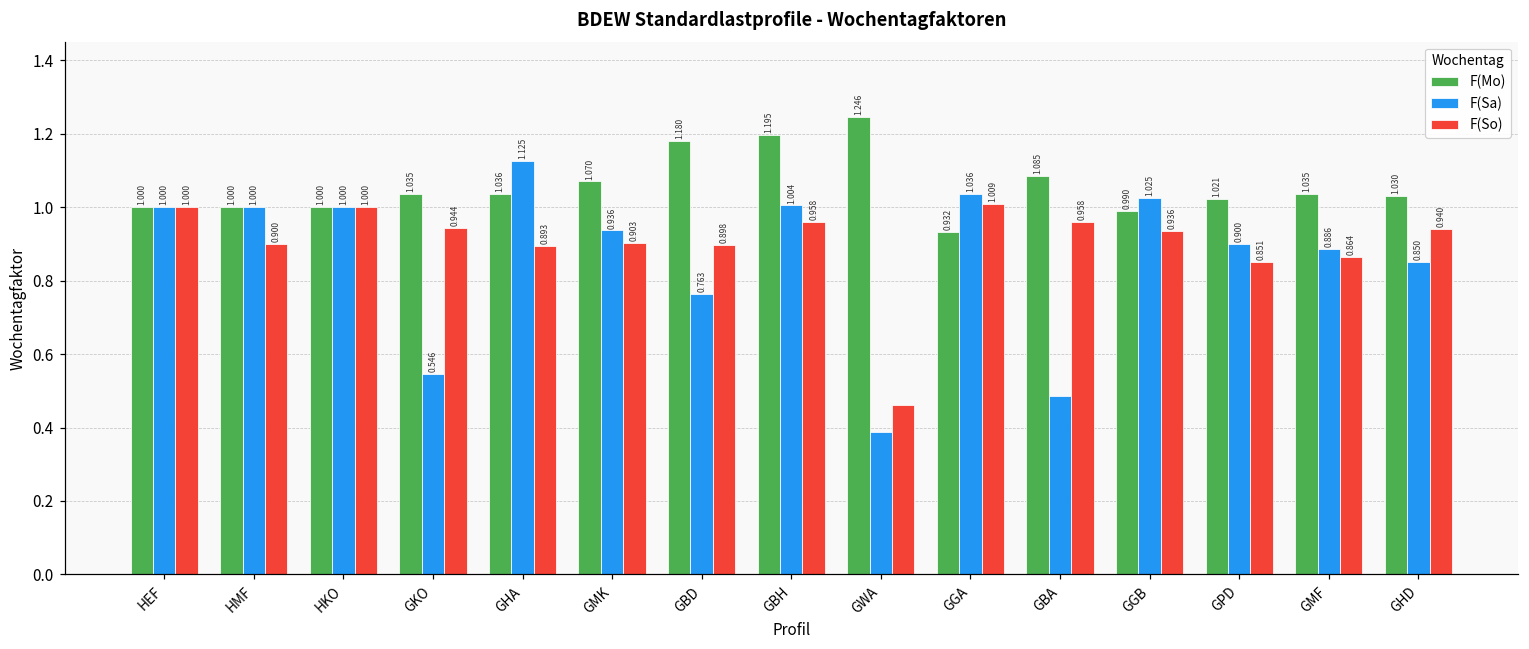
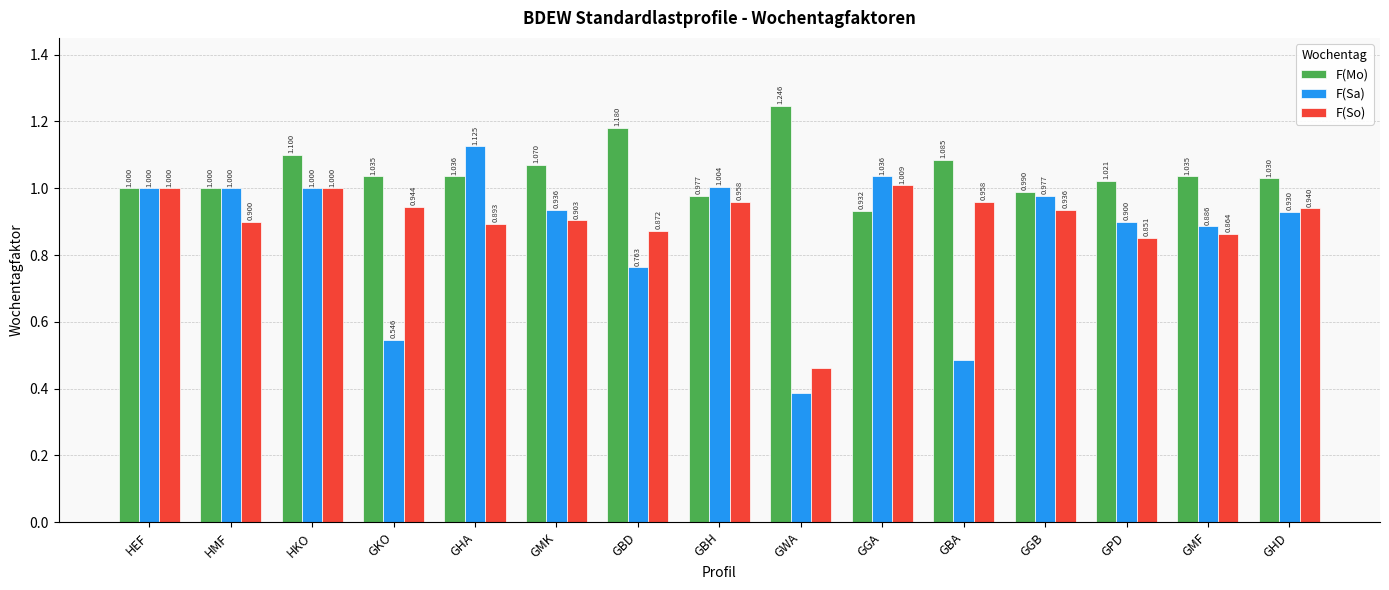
  {
    "F(Mo)": {
      "HEF": 1.000,
      "HMF": 1.000,
-     "HKO": 1.000,
+     "HKO": 1.100,
      "GKO": 1.035,
      "GHA": 1.036,
      "GMK": 1.070,
      "GBD": 1.180,
-     "GBH": 1.195,
+     "GBH": 0.977,
      "GWA": 1.246,
      "GGA": 0.932,
      "GBA": 1.085,
      "GGB": 0.990,
      "GPD": 1.021,
      "GMF": 1.035,
      "GHD": 1.030
    },
    "F(Sa)": {
      "HEF": 1.000,
      "HMF": 1.000,
      "HKO": 1.000,
      "GKO": 0.546,
      "GHA": 1.125,
      "GMK": 0.936,
      "GBD": 0.763,
      "GBH": 1.004,
      "GGA": 1.036,
-     "GGB": 1.025,
+     "GGB": 0.977,
      "GPD": 0.900,
      "GMF": 0.886,
-     "GHD": 0.850
+     "GHD": 0.930
    },
    "F(So)": {
      "HEF": 1.000,
      "HMF": 0.900,
      "HKO": 1.000,
      "GKO": 0.944,
      "GHA": 0.893,
      "GMK": 0.903,
-     "GBD": 0.898,
+     "GBD": 0.872,
      "GBH": 0.958,
      "GGA": 1.009,
      "GBA": 0.958,
      "GGB": 0.936,
      "GPD": 0.851,
      "GMF": 0.864,
      "GHD": 0.940
    }
  }
